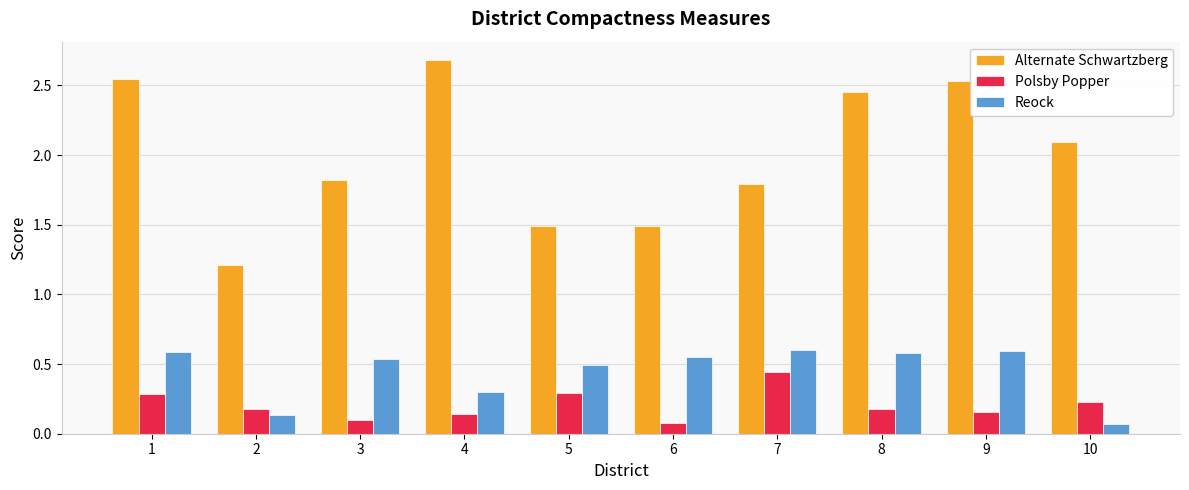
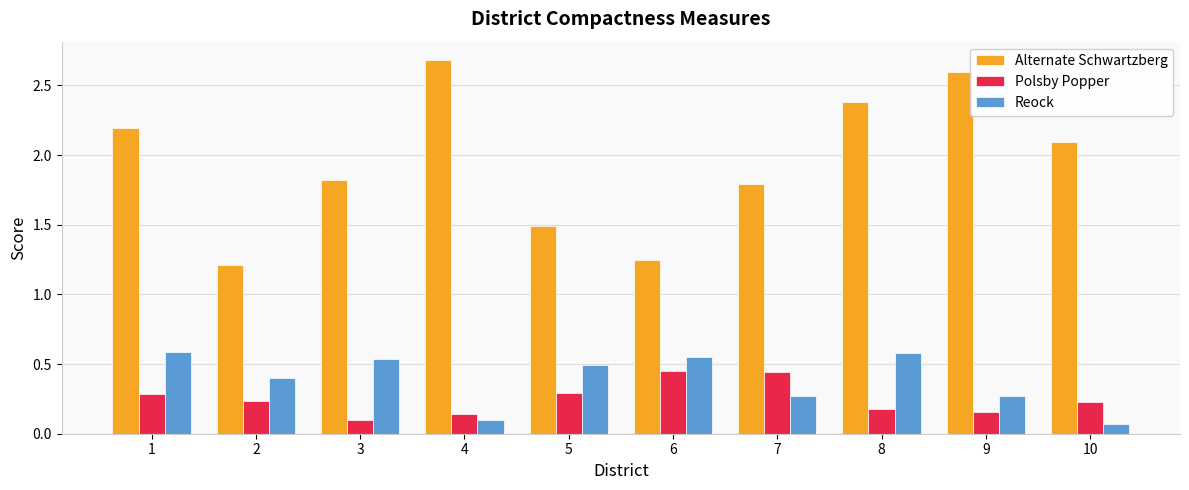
  {
    "Alternate Schwartzberg": {
-     "1": 2.55,
+     "1": 2.20,
      "2": 1.21,
      "3": 1.82,
      "4": 2.68,
      "5": 1.49,
-     "6": 1.49,
+     "6": 1.25,
      "7": 1.79,
-     "8": 2.45,
-     "9": 2.53,
+     "8": 2.38,
+     "9": 2.59,
      "10": 2.09
    },
    "Polsby Popper": {
      "1": 0.29,
-     "2": 0.18,
+     "2": 0.24,
      "3": 0.10,
      "4": 0.14,
      "5": 0.29,
-     "6": 0.07,
+     "6": 0.45,
      "7": 0.44,
      "8": 0.18,
      "9": 0.16,
      "10": 0.23
    },
    "Reock": {
      "1": 0.59,
-     "2": 0.13,
+     "2": 0.40,
      "3": 0.54,
-     "4": 0.30,
+     "4": 0.10,
      "5": 0.49,
      "6": 0.55,
-     "7": 0.60,
+     "7": 0.27,
      "8": 0.58,
-     "9": 0.60,
+     "9": 0.27,
      "10": 0.07
    }
  }
